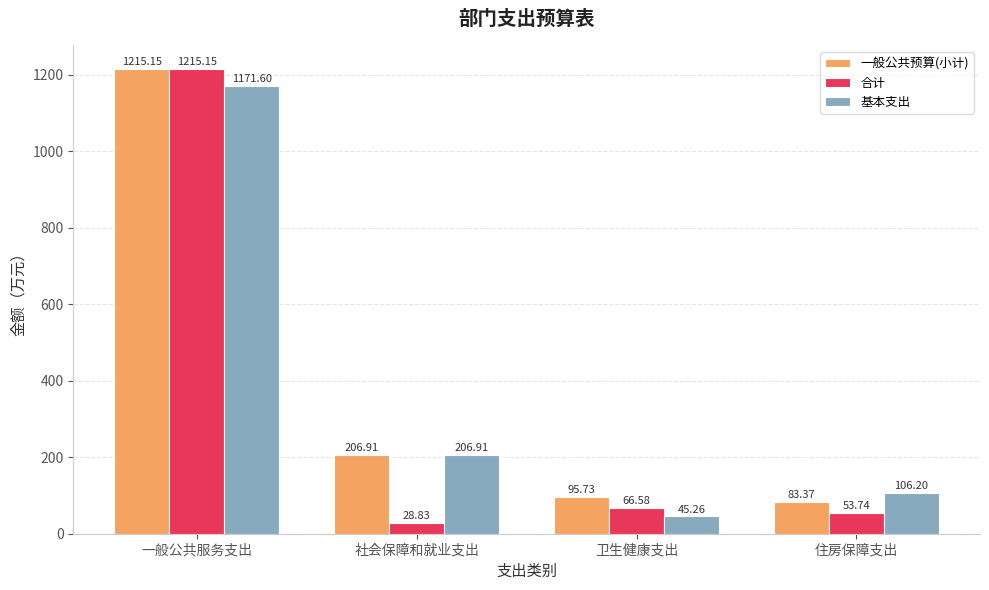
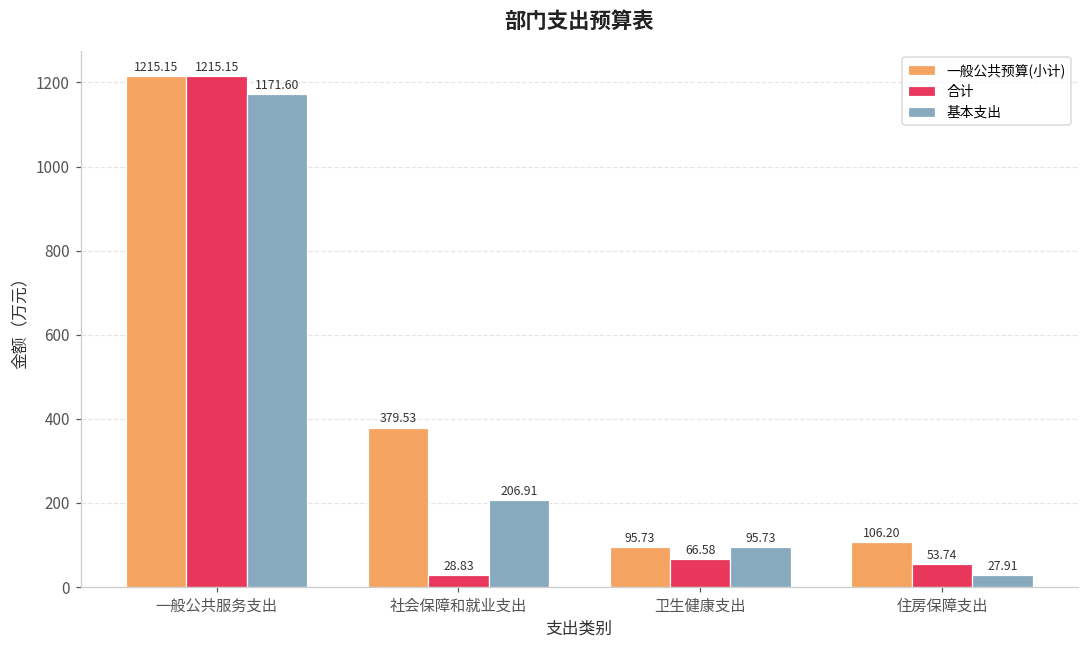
  {
    "一般公共预算(小计)": {
      "一般公共服务支出": 1215.15,
-     "社会保障和就业支出": 206.91,
+     "社会保障和就业支出": 379.53,
      "卫生健康支出": 95.73,
-     "住房保障支出": 83.37
+     "住房保障支出": 106.20
    },
    "合计": {
      "一般公共服务支出": 1215.15,
      "社会保障和就业支出": 28.83,
      "卫生健康支出": 66.58,
      "住房保障支出": 53.74
    },
    "基本支出": {
      "一般公共服务支出": 1171.60,
      "社会保障和就业支出": 206.91,
-     "卫生健康支出": 45.26,
-     "住房保障支出": 106.20
+     "卫生健康支出": 95.73,
+     "住房保障支出": 27.91
    }
  }
